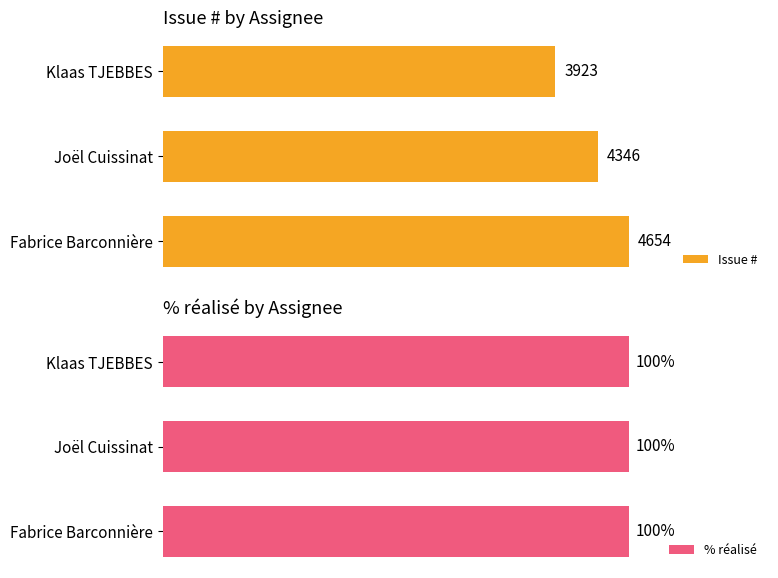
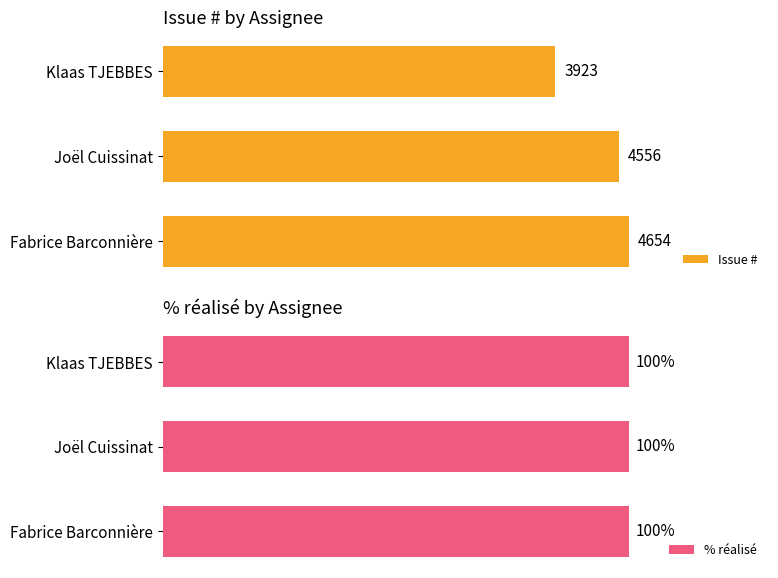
  {
    "Issue # by Assignee": {
      "Klaas TJEBBES": "3923",
-     "Joël Cuissinat": "4346",
+     "Joël Cuissinat": "4556",
      "Fabrice Barconnière": "4654"
    },
    "% réalisé by Assignee": {
      "Klaas TJEBBES": "100%",
      "Joël Cuissinat": "100%",
      "Fabrice Barconnière": "100%"
    }
  }
